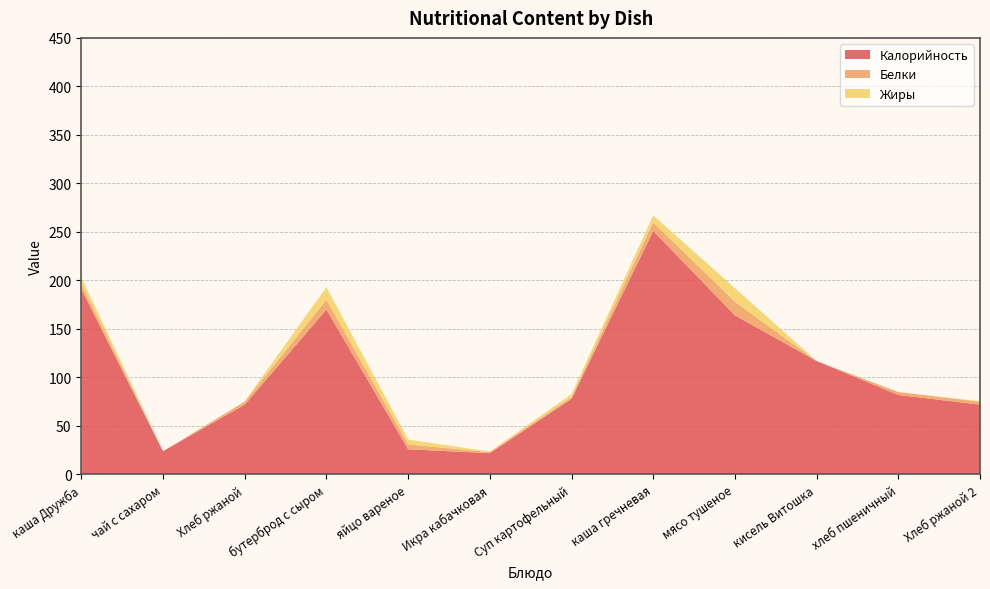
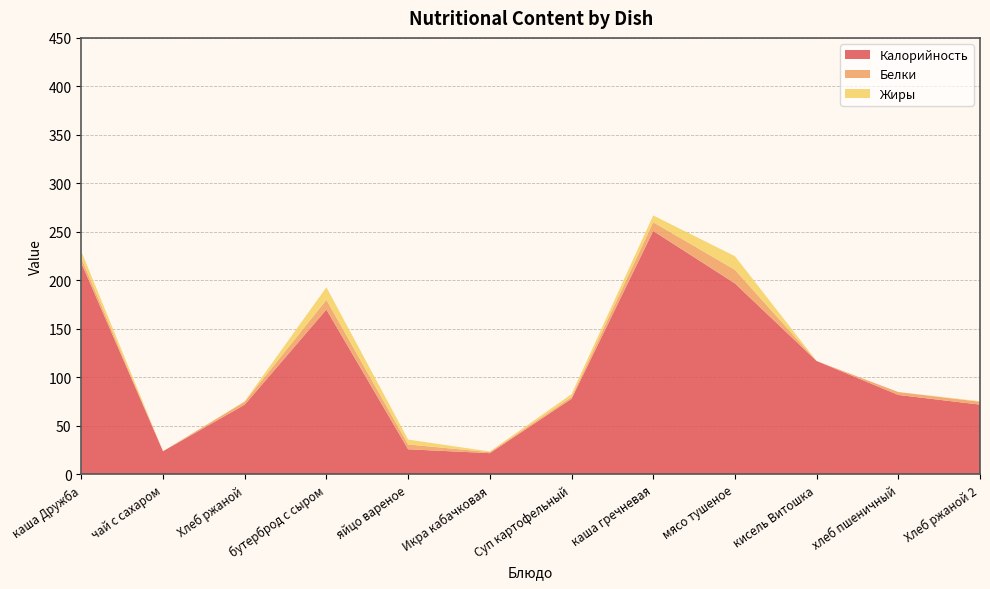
  {
    "Калорийность": {
-     "каша Дружба": 190,
+     "каша Дружба": 220,
      "Хлеб ржаной": 70,
      "бутерброд с сыром": 170,
      "яйцо вареное": 30,
      "каша гречневая": 250,
-     "мясо тушеное": 160,
+     "мясо тушеное": 200,
      "хлеб пшеничный": 80,
      "Хлеб ржаной 2": 70
    }
  }
